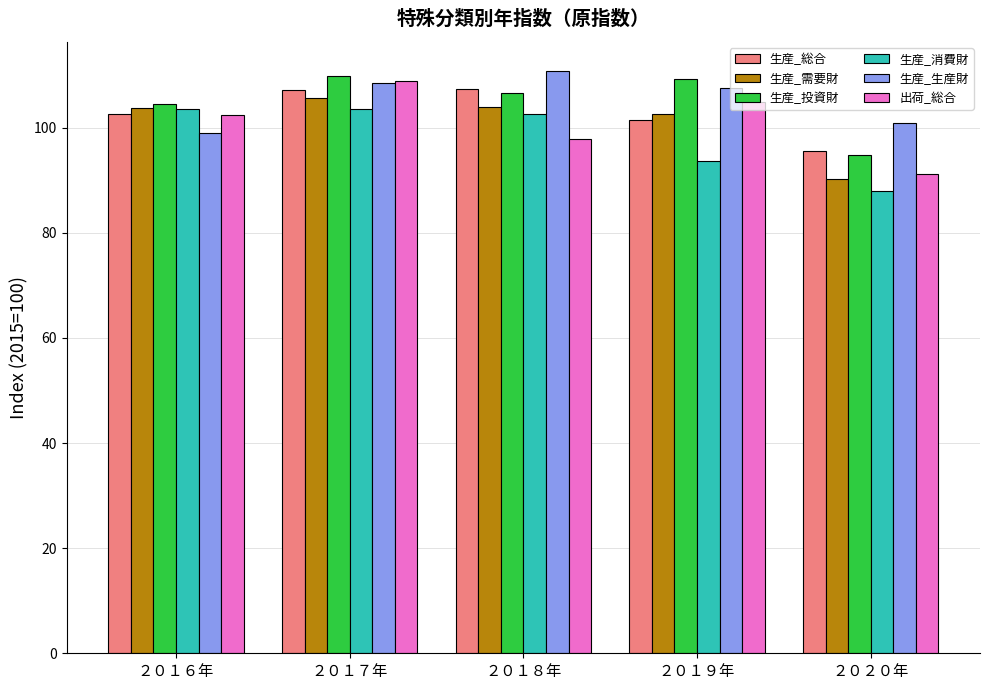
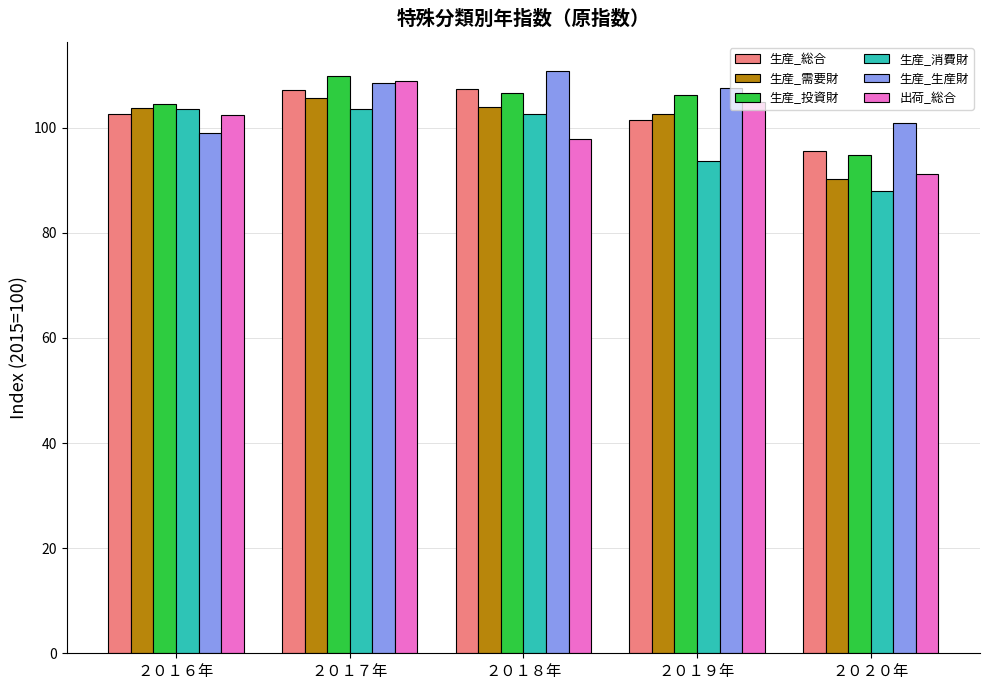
  {
    "生産_総合": {
      "２０１６年": 103,
      "２０１７年": 107,
      "２０１８年": 107,
      "２０１９年": 102,
      "２０２０年": 96
    },
    "生産_需要財": {
      "２０１６年": 104,
      "２０１７年": 106,
      "２０１８年": 104,
      "２０１９年": 103,
      "２０２０年": 90
    },
    "生産_投資財": {
      "２０１６年": 105,
      "２０１７年": 110,
      "２０１８年": 107,
-     "２０１９年": 109,
+     "２０１９年": 106,
      "２０２０年": 95
    },
    "生産_消費財": {
      "２０１６年": 104,
      "２０１７年": 104,
      "２０１８年": 103,
      "２０１９年": 94,
      "２０２０年": 88
    },
    "生産_生産財": {
      "２０１６年": 99,
      "２０１７年": 109,
      "２０１８年": 111,
      "２０２０年": 101
    },
    "出荷_総合": {
      "２０１６年": 103,
      "２０１７年": 109,
      "２０１８年": 98,
      "２０２０年": 91
    }
  }
